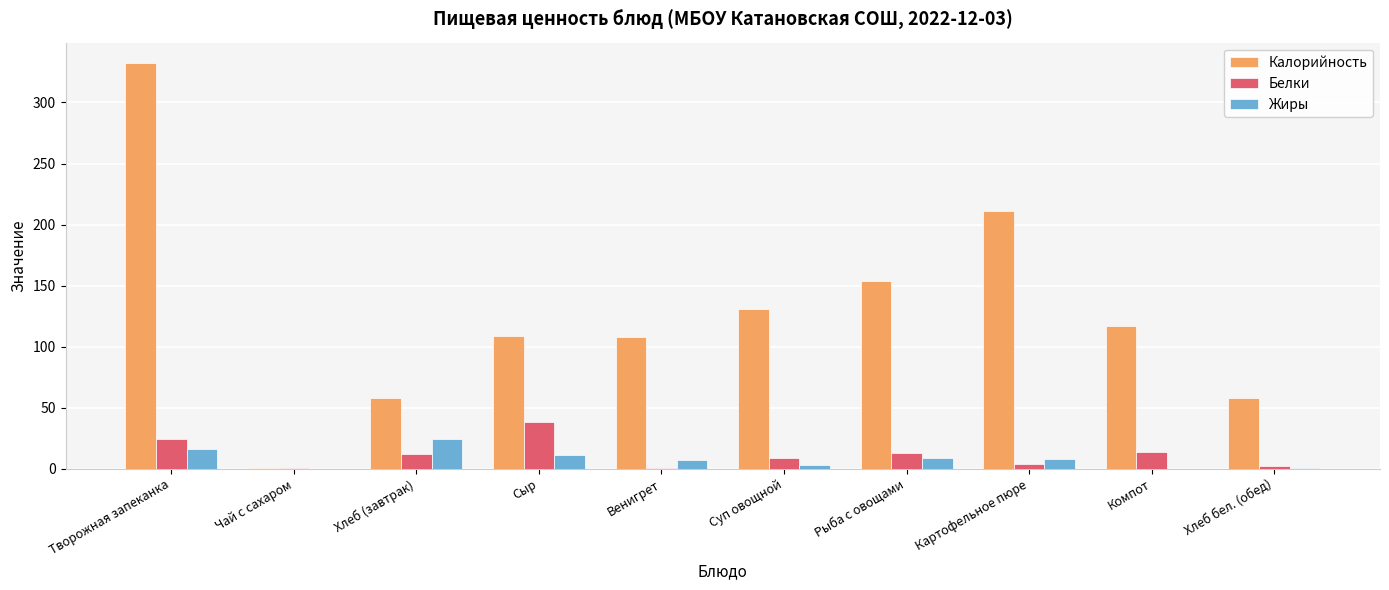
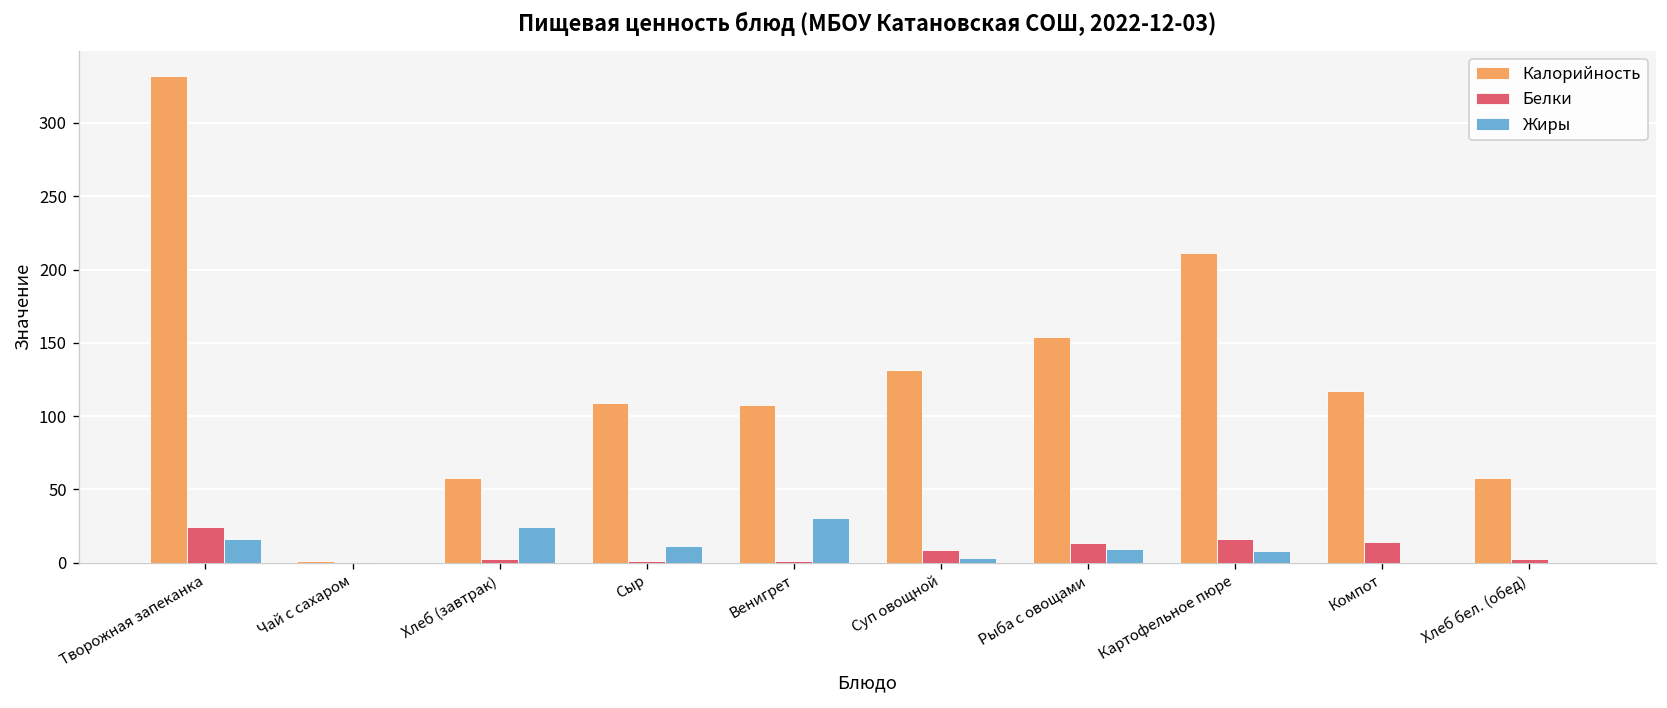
  {
    "Калорийность": {
      "Творожная запеканка": 332,
      "Хлеб (завтрак)": 58,
      "Сыр": 109,
      "Венигрет": 108,
      "Суп овощной": 131,
      "Рыба с овощами": 154,
      "Картофельное пюре": 211,
      "Компот": 117,
      "Хлеб бел. (обед)": 58
    },
    "Белки": {
      "Творожная запеканка": 24,
-     "Хлеб (завтрак)": 12,
-     "Сыр": 38,
+     "Хлеб (завтрак)": 2,
+     "Сыр": 1,
      "Суп овощной": 9,
      "Рыба с овощами": 13,
-     "Картофельное пюре": 4,
+     "Картофельное пюре": 16,
      "Компот": 14,
      "Хлеб бел. (обед)": 2
    },
    "Жиры": {
      "Творожная запеканка": 16,
      "Чай с сахаром": 0,
      "Хлеб (завтрак)": 24,
      "Сыр": 11,
-     "Венигрет": 7,
+     "Венигрет": 30,
      "Суп овощной": 3,
      "Рыба с овощами": 9,
      "Картофельное пюре": 8,
      "Компот": 0
    }
  }
